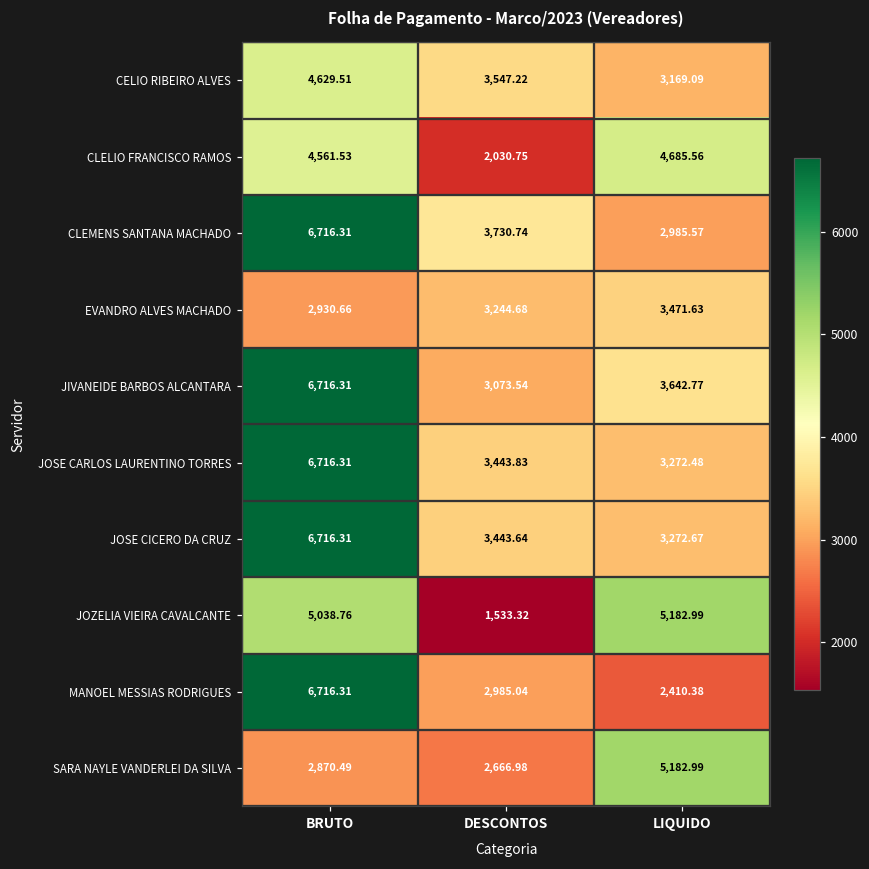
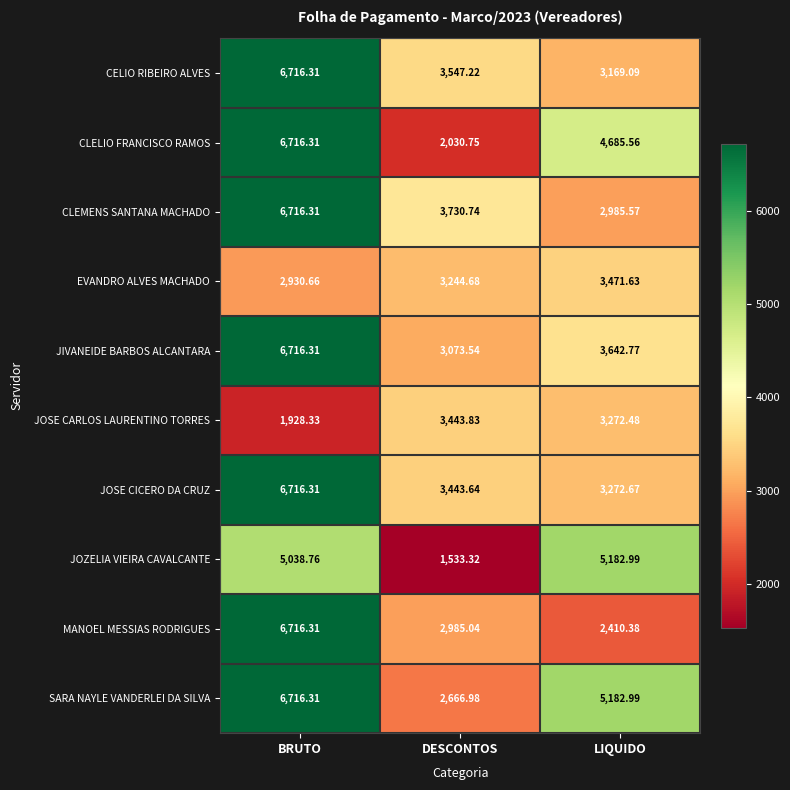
  {
    "CELIO RIBEIRO ALVES": {
-     "BRUTO": "4,629.51",
+     "BRUTO": "6,716.31",
      "DESCONTOS": "3,547.22",
      "LIQUIDO": "3,169.09"
    },
    "CLELIO FRANCISCO RAMOS": {
-     "BRUTO": "4,561.53",
+     "BRUTO": "6,716.31",
      "DESCONTOS": "2,030.75",
      "LIQUIDO": "4,685.56"
    },
    "CLEMENS SANTANA MACHADO": {
      "BRUTO": "6,716.31",
      "DESCONTOS": "3,730.74",
      "LIQUIDO": "2,985.57"
    },
    "EVANDRO ALVES MACHADO": {
      "BRUTO": "2,930.66",
      "DESCONTOS": "3,244.68",
      "LIQUIDO": "3,471.63"
    },
    "JIVANEIDE BARBOS ALCANTARA": {
      "BRUTO": "6,716.31",
      "DESCONTOS": "3,073.54",
      "LIQUIDO": "3,642.77"
    },
    "JOSE CARLOS LAURENTINO TORRES": {
-     "BRUTO": "6,716.31",
+     "BRUTO": "1,928.33",
      "DESCONTOS": "3,443.83",
      "LIQUIDO": "3,272.48"
    },
    "JOSE CICERO DA CRUZ": {
      "BRUTO": "6,716.31",
      "DESCONTOS": "3,443.64",
      "LIQUIDO": "3,272.67"
    },
    "JOZELIA VIEIRA CAVALCANTE": {
      "BRUTO": "5,038.76",
      "DESCONTOS": "1,533.32",
      "LIQUIDO": "5,182.99"
    },
    "MANOEL MESSIAS RODRIGUES": {
      "BRUTO": "6,716.31",
      "DESCONTOS": "2,985.04",
      "LIQUIDO": "2,410.38"
    },
    "SARA NAYLE VANDERLEI DA SILVA": {
-     "BRUTO": "2,870.49",
+     "BRUTO": "6,716.31",
      "DESCONTOS": "2,666.98",
      "LIQUIDO": "5,182.99"
    }
  }
